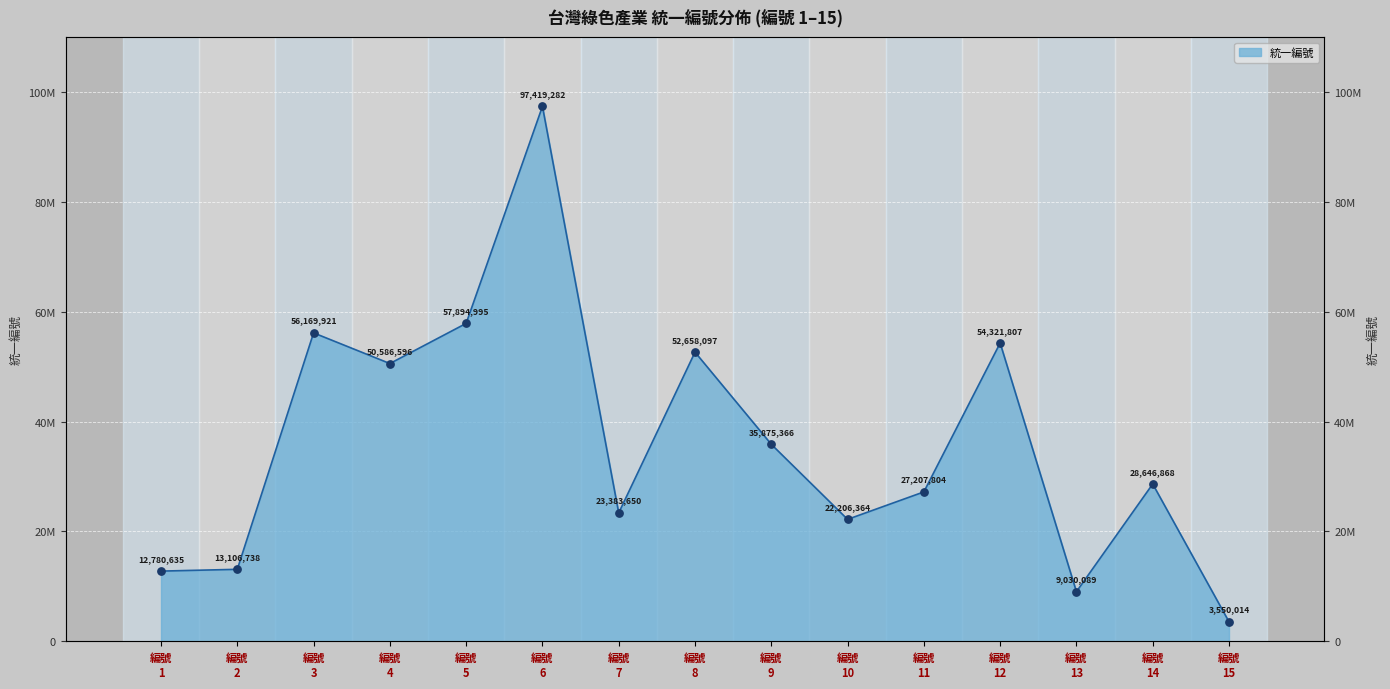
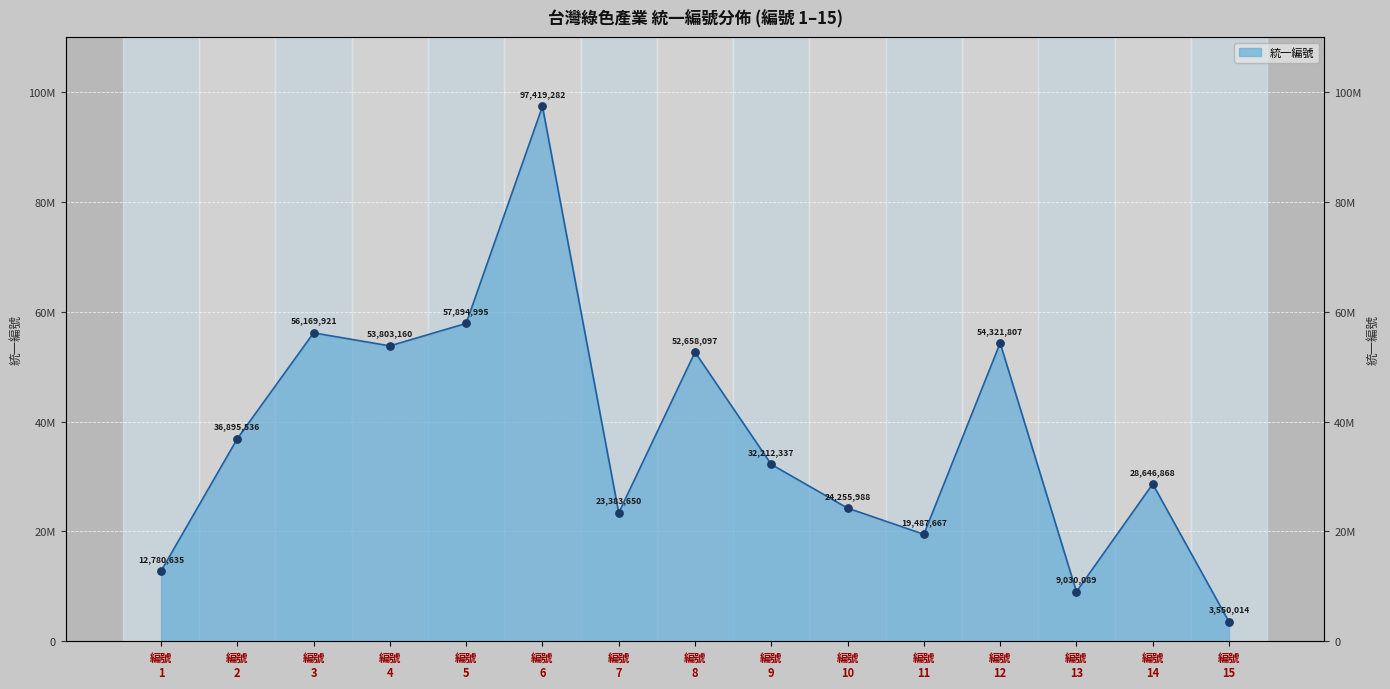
  {
    "編號 1": "12,780,635",
-   "編號 2": "13,106,738",
+   "編號 2": "36,895,536",
    "編號 3": "56,169,921",
-   "編號 4": "50,586,596",
+   "編號 4": "53,803,160",
    "編號 5": "57,894,995",
    "編號 6": "97,419,282",
    "編號 7": "23,383,650",
    "編號 8": "52,658,097",
-   "編號 9": "35,875,366",
-   "編號 10": "22,206,364",
-   "編號 11": "27,207,804",
+   "編號 9": "32,212,337",
+   "編號 10": "24,255,988",
+   "編號 11": "19,487,667",
    "編號 12": "54,321,807",
    "編號 13": "9,030,089",
    "編號 14": "28,646,868",
    "編號 15": "3,550,014"
  }
